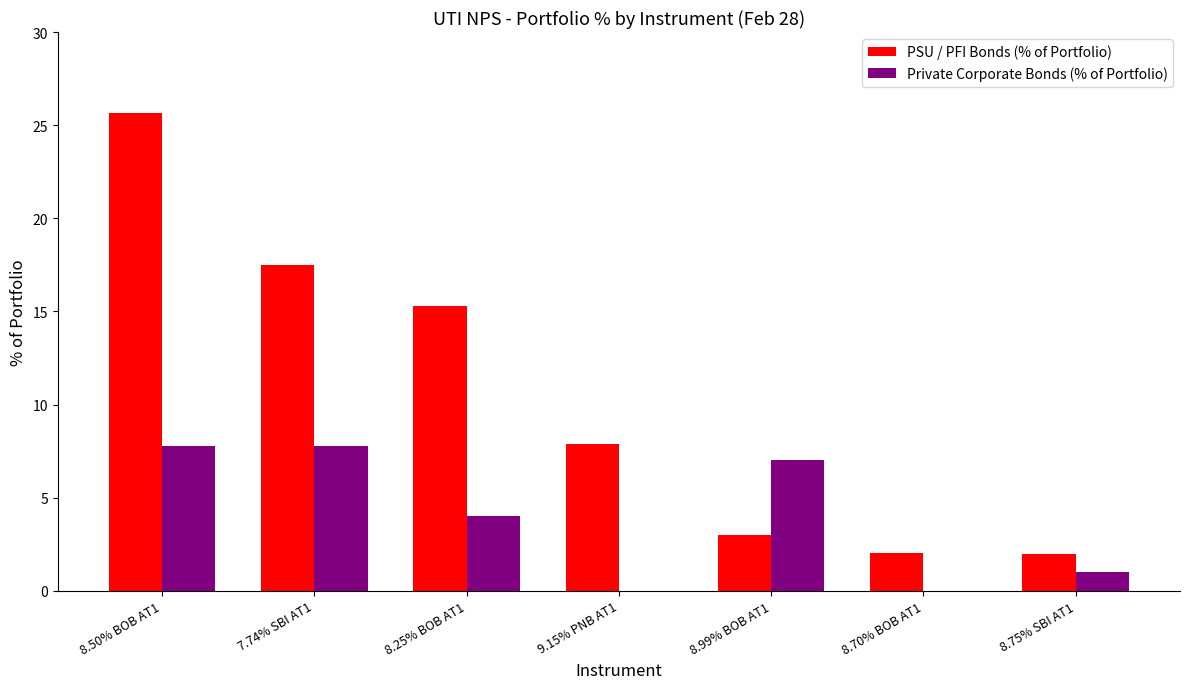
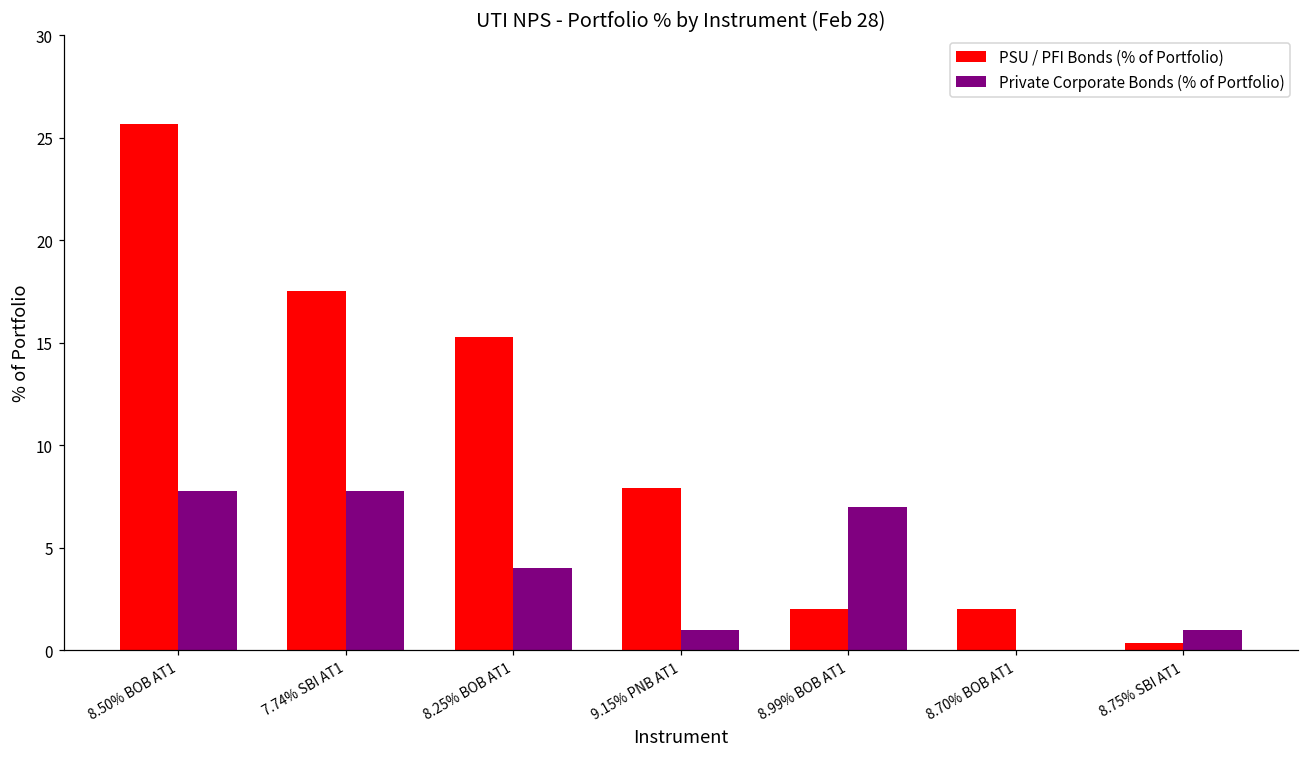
  {
    "PSU / PFI Bonds (% of Portfolio)": {
      "8.50% BOB AT1": 25.6,
      "7.74% SBI AT1": 17.5,
      "8.25% BOB AT1": 15.3,
      "9.15% PNB AT1": 7.9,
-     "8.99% BOB AT1": 3.0,
+     "8.99% BOB AT1": 2.0,
      "8.70% BOB AT1": 2.0,
-     "8.75% SBI AT1": 2.0
+     "8.75% SBI AT1": 0.4
    },
    "Private Corporate Bonds (% of Portfolio)": {
      "8.50% BOB AT1": 7.8,
      "7.74% SBI AT1": 7.8,
      "8.25% BOB AT1": 4,
-     "9.15% PNB AT1": 0,
+     "9.15% PNB AT1": 1,
      "8.99% BOB AT1": 7,
      "8.70% BOB AT1": 0,
      "8.75% SBI AT1": 1
    }
  }
